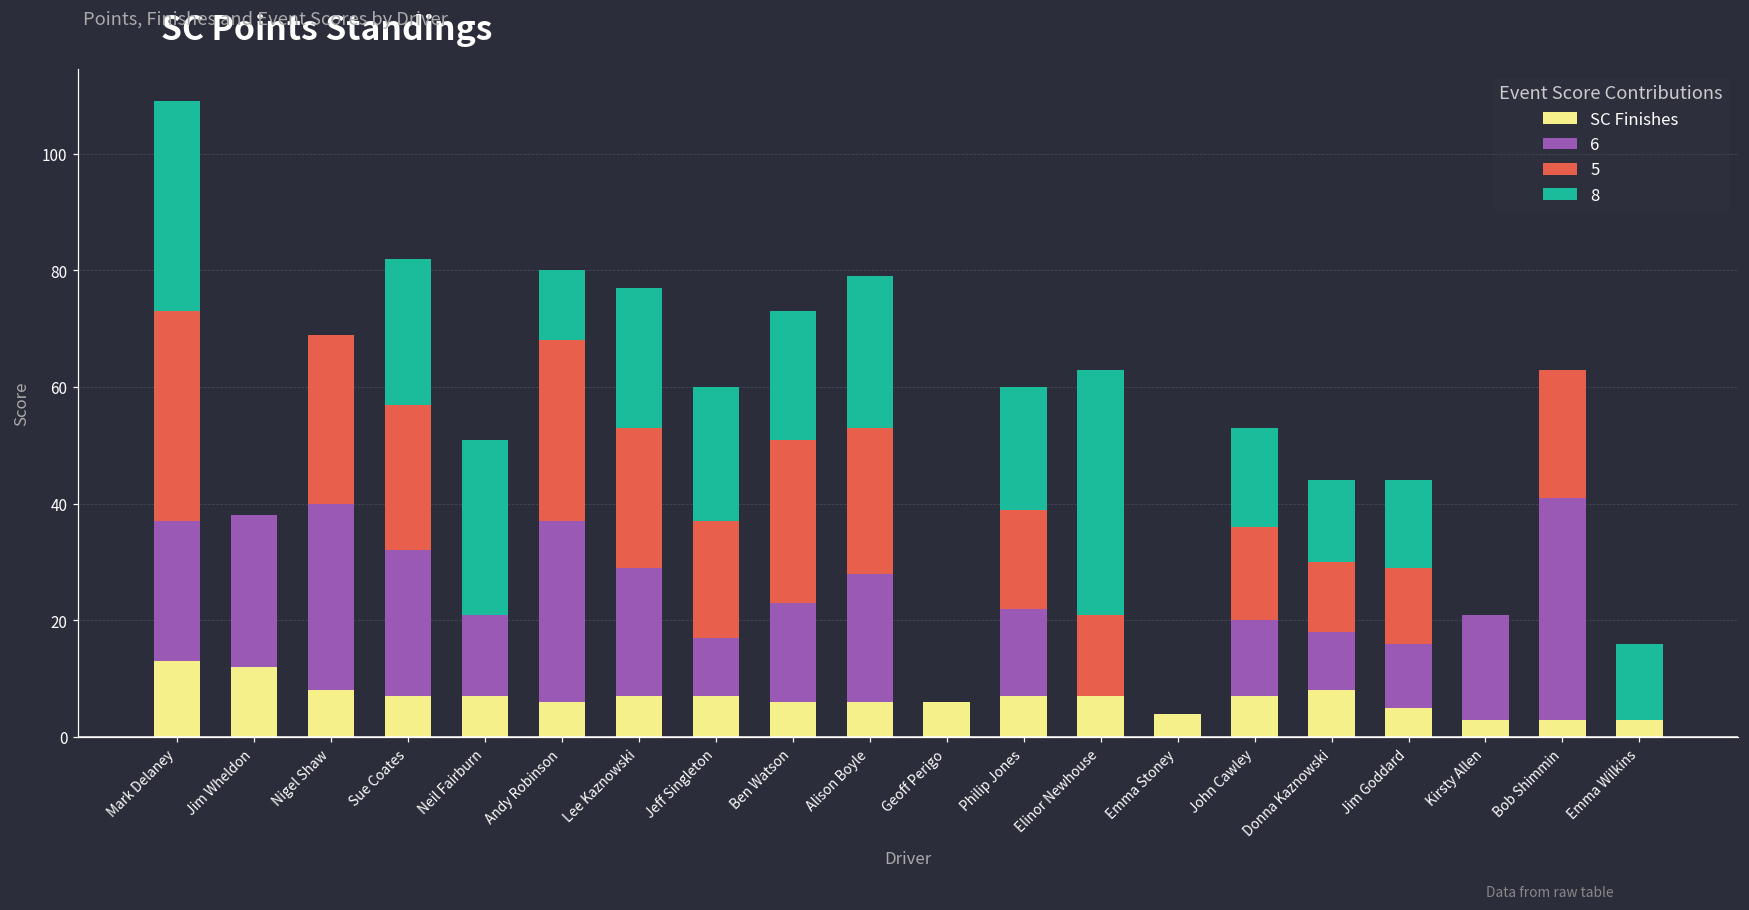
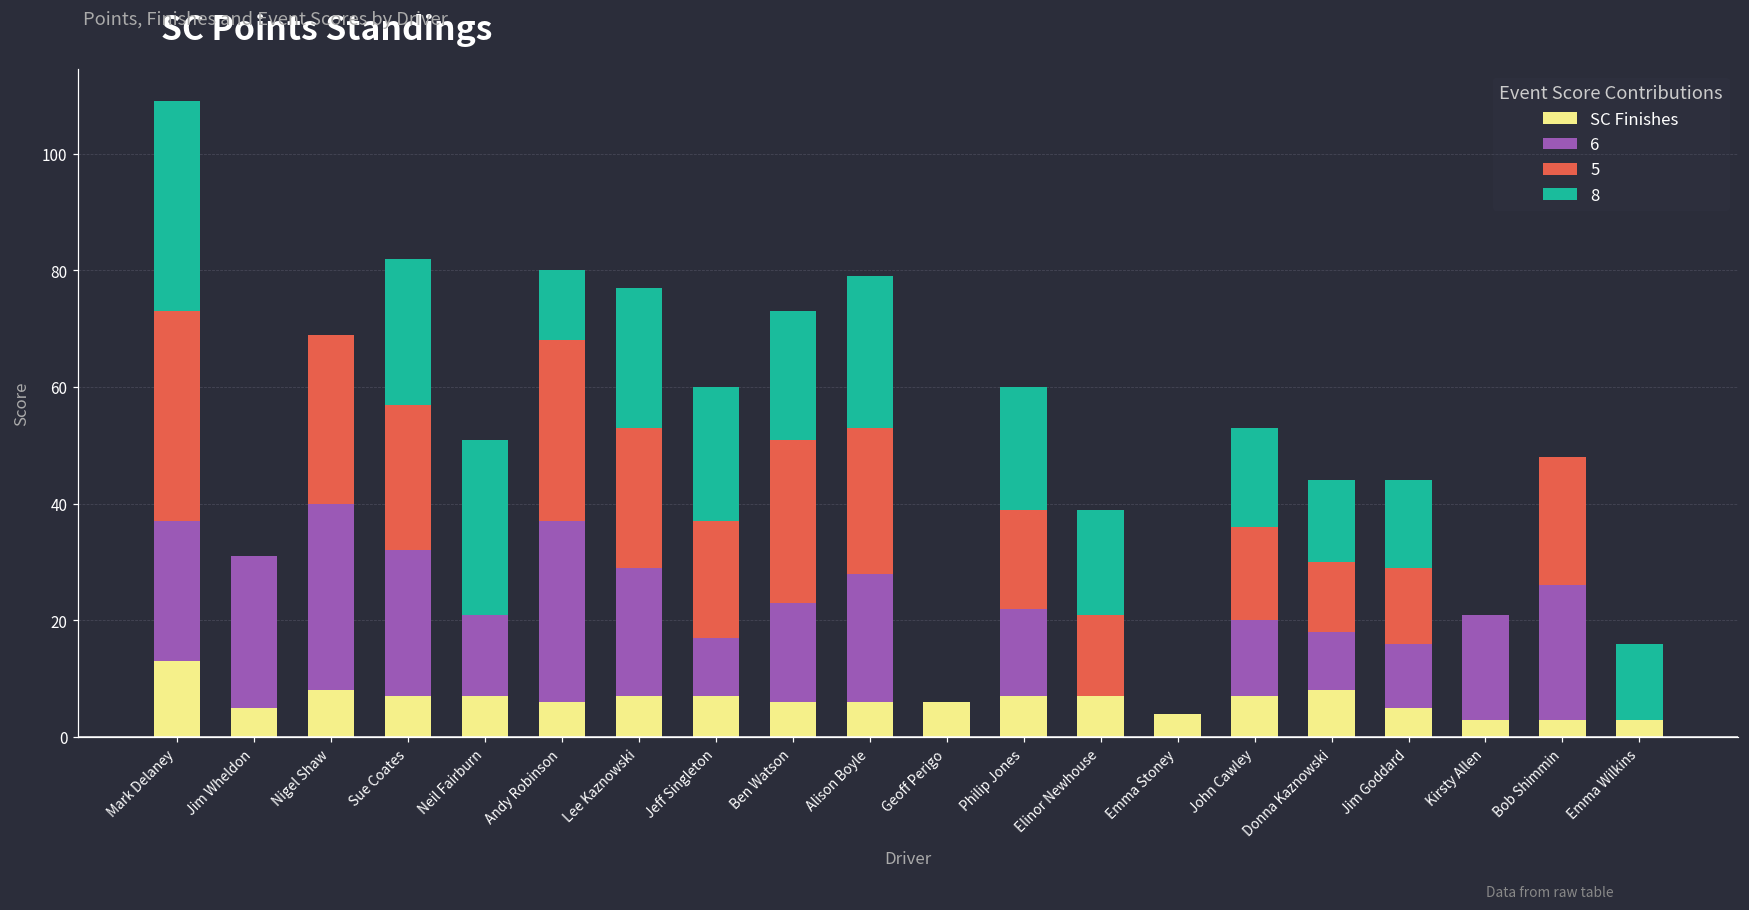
  {
    "SC Finishes": {
      "Mark Delaney": 13,
-     "Jim Wheldon": 12,
+     "Jim Wheldon": 5,
      "Nigel Shaw": 8,
      "Sue Coates": 7,
      "Neil Fairburn": 7,
      "Andy Robinson": 6,
      "Lee Kaznowski": 7,
      "Jeff Singleton": 7,
      "Ben Watson": 6,
      "Alison Boyle": 6,
      "Geoff Perigo": 6,
      "Philip Jones": 7,
      "Elinor Newhouse": 7,
      "Emma Stoney": 4,
      "John Cawley": 7,
      "Donna Kaznowski": 8,
      "Jim Goddard": 5,
      "Kirsty Allen": 3,
      "Bob Shimmin": 3,
      "Emma Wilkins": 3
    },
    "6": {
      "Mark Delaney": 24,
      "Jim Wheldon": 26,
      "Nigel Shaw": 32,
      "Sue Coates": 25,
      "Neil Fairburn": 14,
      "Andy Robinson": 31,
      "Lee Kaznowski": 22,
      "Jeff Singleton": 10,
      "Ben Watson": 17,
      "Alison Boyle": 22,
      "Geoff Perigo": 0,
      "Philip Jones": 15,
      "Elinor Newhouse": 0,
      "Emma Stoney": 0,
      "John Cawley": 13,
      "Donna Kaznowski": 10,
      "Jim Goddard": 11,
      "Kirsty Allen": 18,
-     "Bob Shimmin": 38,
+     "Bob Shimmin": 23,
      "Emma Wilkins": 0
    },
    "5": {
      "Mark Delaney": 36,
      "Jim Wheldon": 0,
      "Nigel Shaw": 29,
      "Sue Coates": 25,
      "Neil Fairburn": 0,
      "Andy Robinson": 31,
      "Lee Kaznowski": 24,
      "Jeff Singleton": 20,
      "Ben Watson": 28,
      "Alison Boyle": 25,
      "Geoff Perigo": 0,
      "Philip Jones": 17,
      "Elinor Newhouse": 14,
      "Emma Stoney": 0,
      "John Cawley": 16,
      "Donna Kaznowski": 12,
      "Jim Goddard": 13,
      "Kirsty Allen": 0,
      "Bob Shimmin": 22,
      "Emma Wilkins": 0
    },
    "8": {
      "Mark Delaney": 36,
      "Jim Wheldon": 0,
      "Nigel Shaw": 0,
      "Sue Coates": 25,
      "Neil Fairburn": 30,
      "Andy Robinson": 12,
      "Lee Kaznowski": 24,
      "Jeff Singleton": 23,
      "Ben Watson": 22,
      "Alison Boyle": 26,
      "Geoff Perigo": 0,
      "Philip Jones": 21,
-     "Elinor Newhouse": 42,
+     "Elinor Newhouse": 18,
      "Emma Stoney": 0,
      "John Cawley": 17,
      "Donna Kaznowski": 14,
      "Jim Goddard": 15,
      "Kirsty Allen": 0,
      "Bob Shimmin": 0,
      "Emma Wilkins": 13
    }
  }
